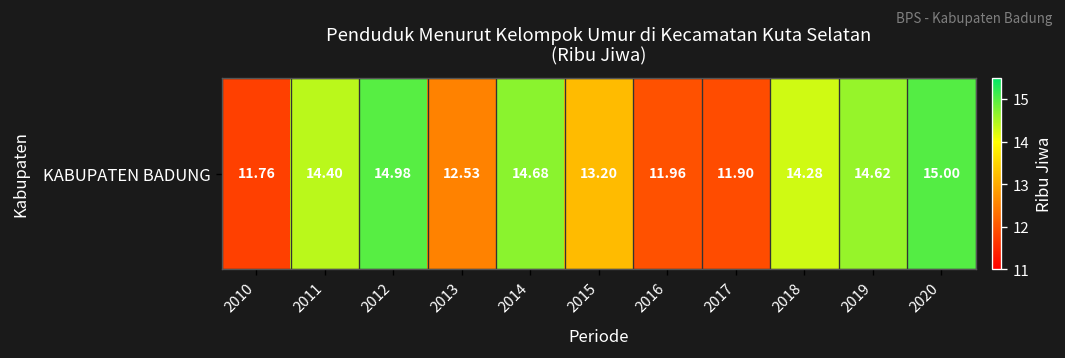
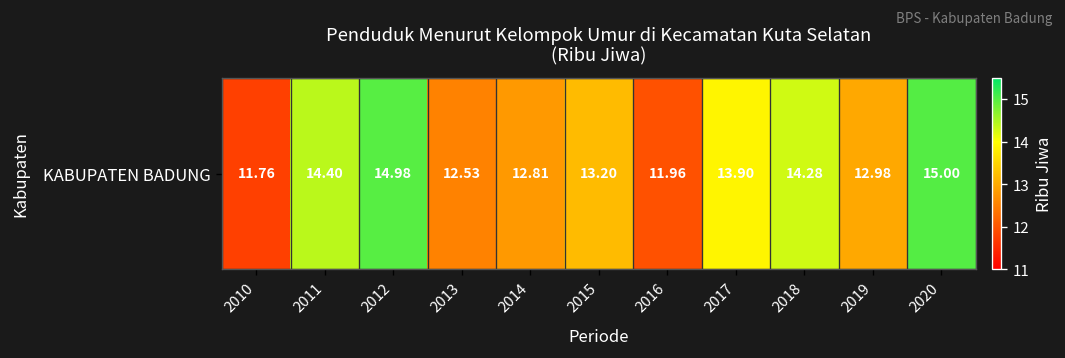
  {
    "KABUPATEN BADUNG": {
      "2010": 11.76,
      "2011": 14.40,
      "2012": 14.98,
      "2013": 12.53,
-     "2014": 14.68,
+     "2014": 12.81,
      "2015": 13.20,
      "2016": 11.96,
-     "2017": 11.90,
+     "2017": 13.90,
      "2018": 14.28,
-     "2019": 14.62,
+     "2019": 12.98,
      "2020": 15.00
    }
  }
